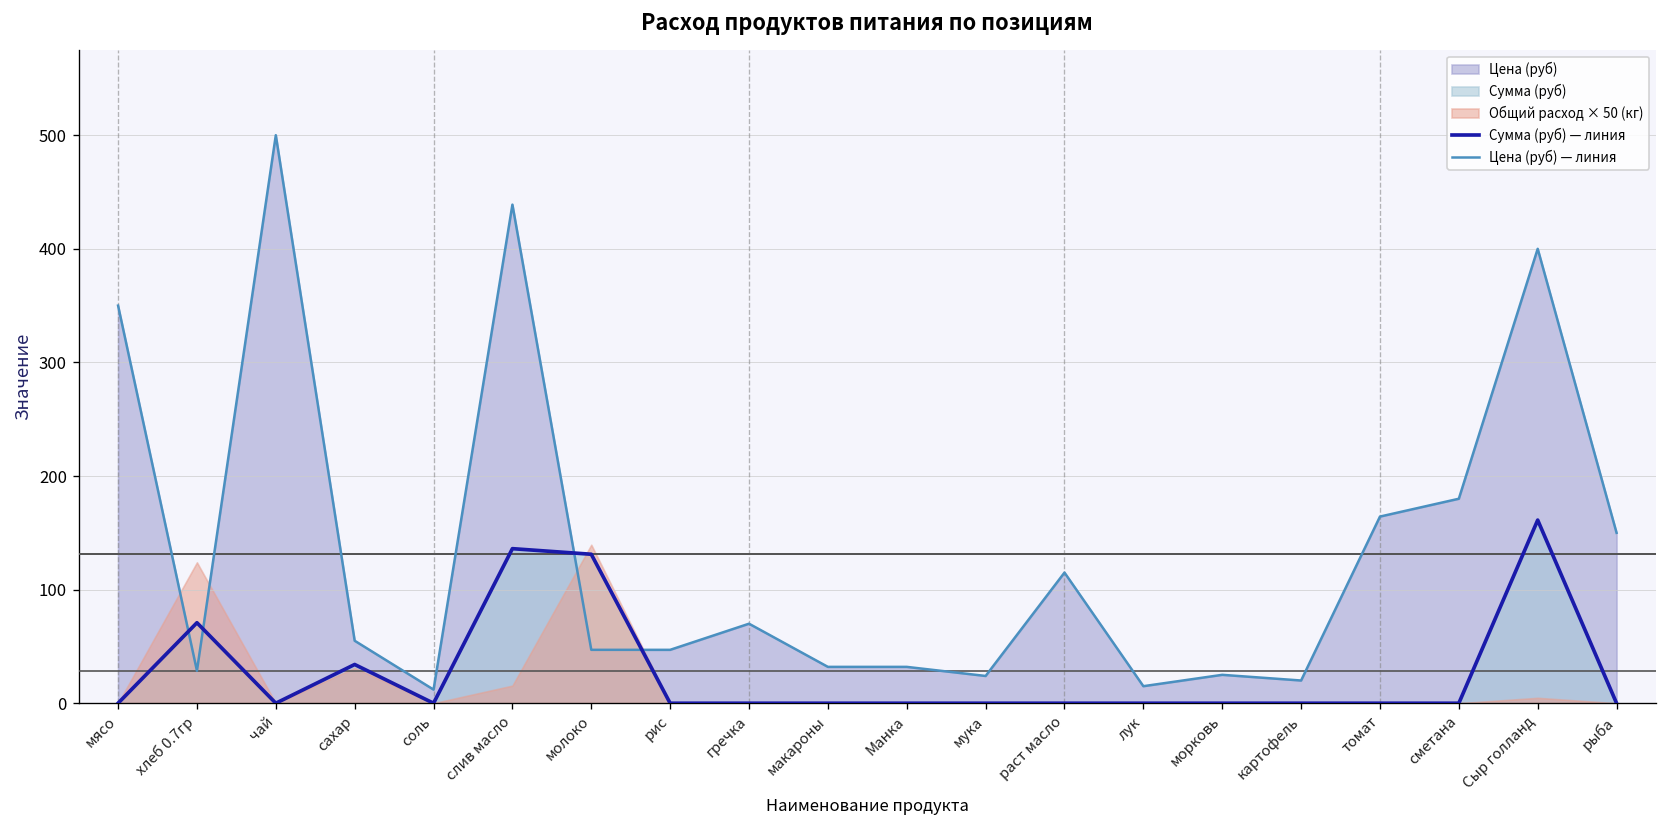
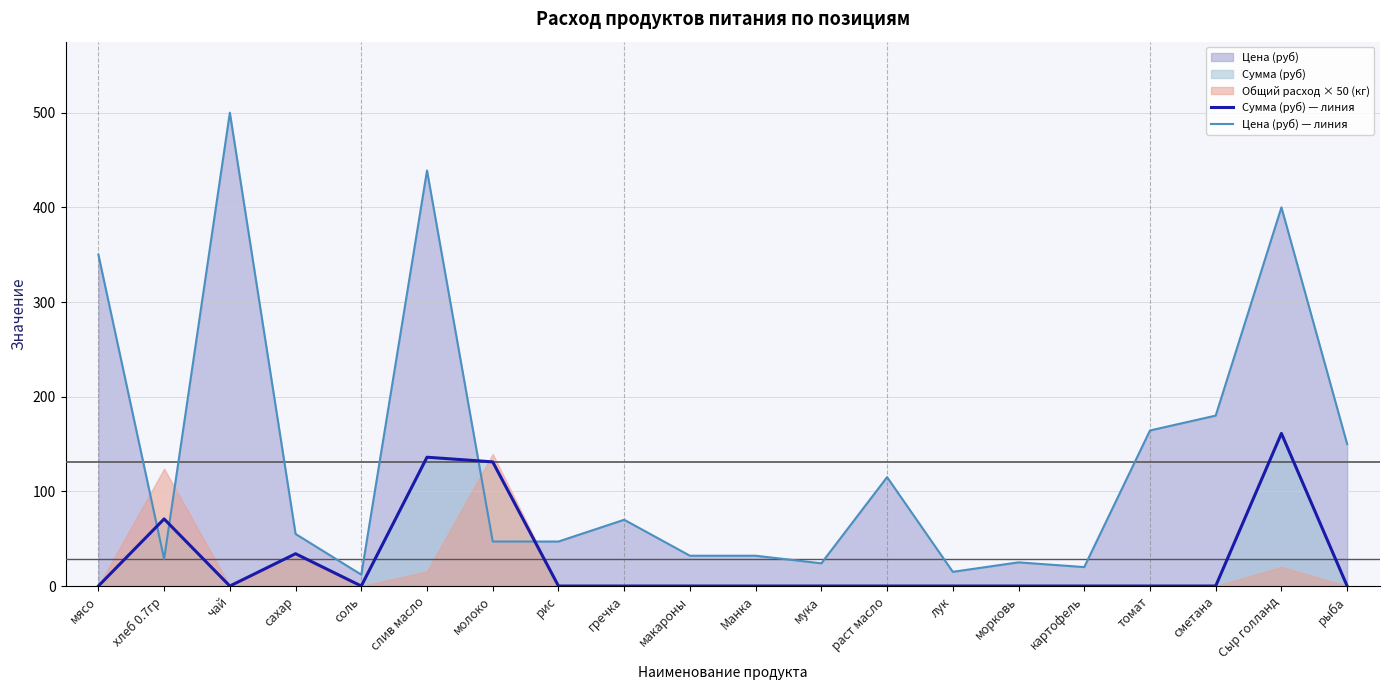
  {
    "Общий расход × 50 (кг)": {
      "хлеб 0.7гр": 120,
      "сахар": 30,
      "слив масло": 20,
      "молоко": 140,
-     "Сыр голланд": 0
+     "Сыр голланд": 20
    }
  }
